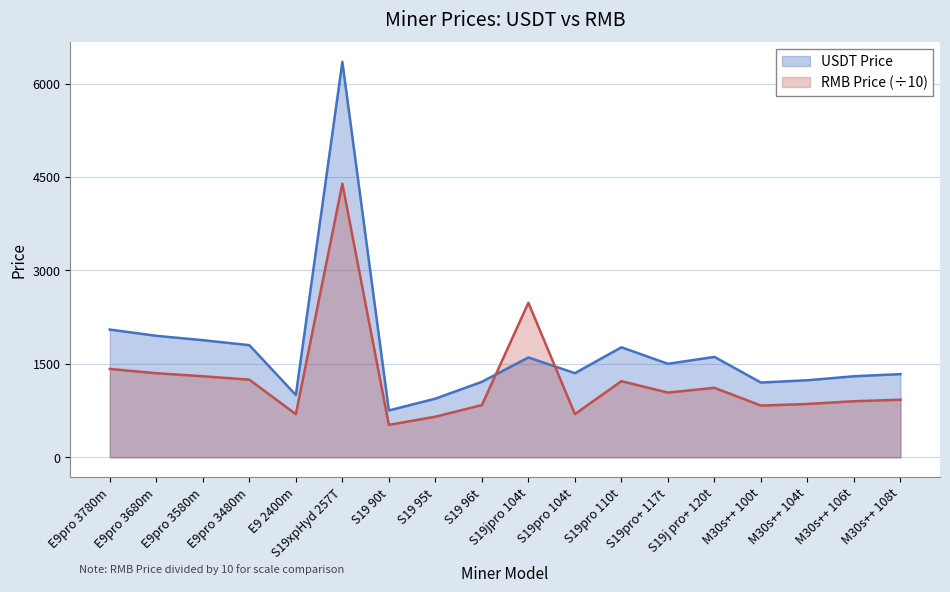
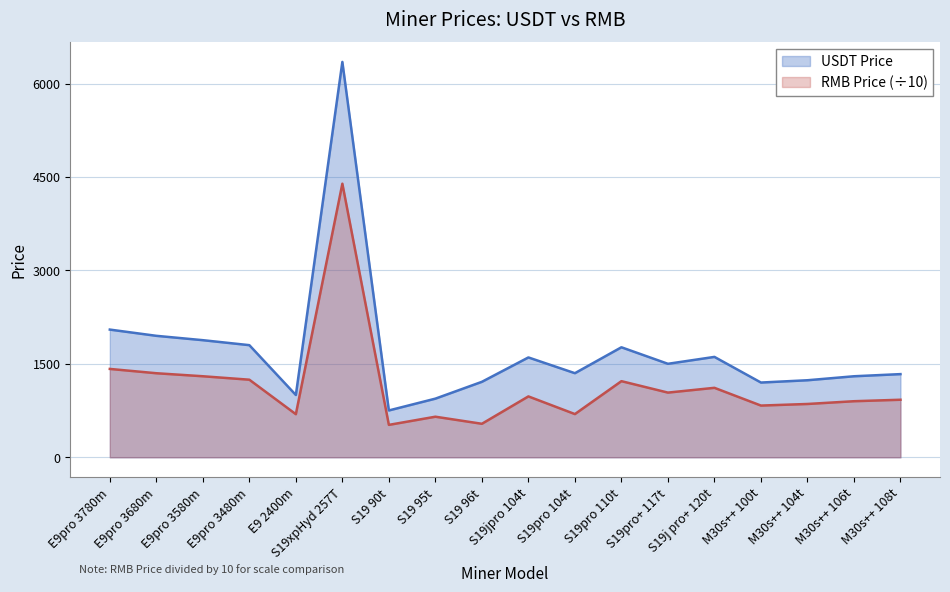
  {
    "USDT Price": {
      "E9pro 3780m": 2100,
      "E9pro 3680m": 2000,
      "E9pro 3580m": 1900,
      "E9pro 3480m": 1800,
      "E9 2400m": 1000,
      "S19xpHyd 257T": 6300,
      "S19 90t": 800,
      "S19 95t": 900,
      "S19 96t": 1200,
      "S19jpro 104t": 1600,
      "S19pro 104t": 1400,
      "S19pro 110t": 1800,
      "S19pro+ 117t": 1500,
      "S19j pro+ 120t": 1600,
      "M30s++ 100t": 1200,
      "M30s++ 104t": 1200,
      "M30s++ 106t": 1300,
      "M30s++ 108t": 1300
    },
    "RMB Price (÷10)": {
      "E9pro 3780m": 1400,
      "E9pro 3680m": 1300,
      "E9pro 3580m": 1300,
      "E9pro 3480m": 1200,
      "E9 2400m": 700,
      "S19xpHyd 257T": 4400,
      "S19 90t": 500,
      "S19 95t": 700,
-     "S19 96t": 800,
-     "S19jpro 104t": 2500,
+     "S19 96t": 500,
+     "S19jpro 104t": 1000,
      "S19pro 104t": 700,
      "S19pro 110t": 1200,
      "S19pro+ 117t": 1000,
      "S19j pro+ 120t": 1100,
      "M30s++ 100t": 800,
      "M30s++ 104t": 900,
      "M30s++ 106t": 900,
      "M30s++ 108t": 900
    }
  }
